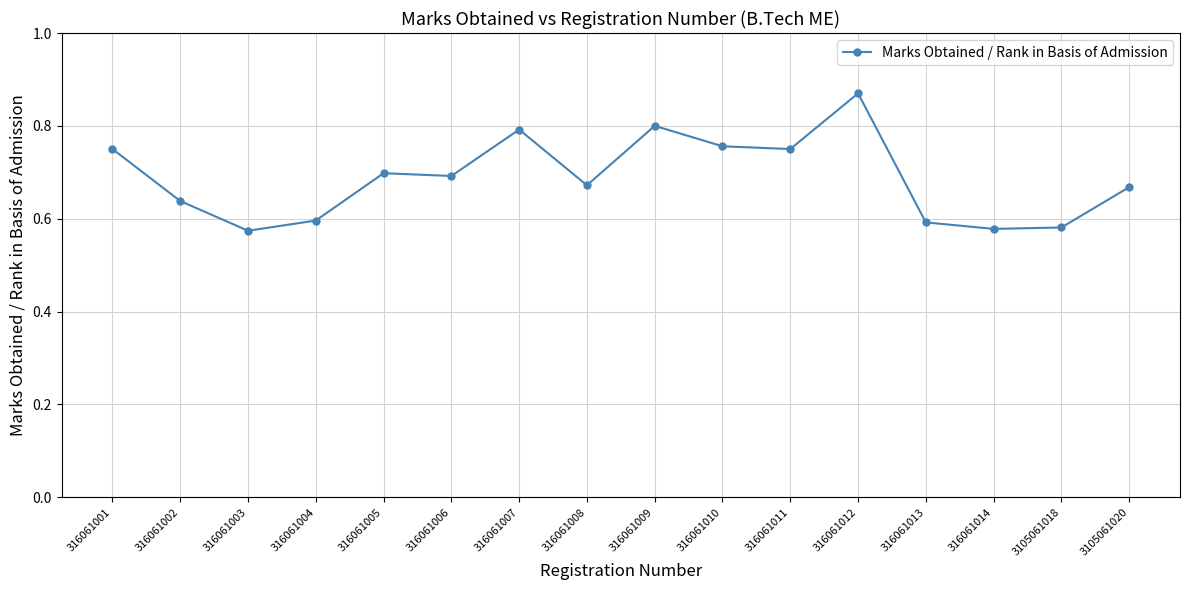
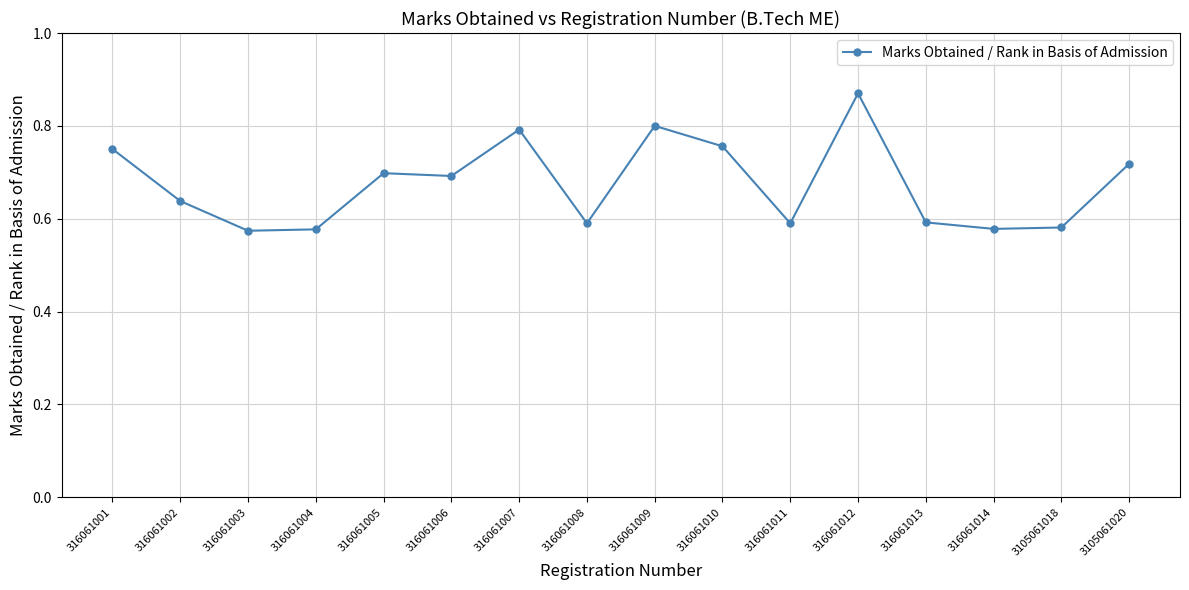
  {
    "316061001": 0.75,
    "316061002": 0.64,
    "316061003": 0.57,
-   "316061004": 0.60,
+   "316061004": 0.58,
    "316061005": 0.70,
    "316061006": 0.69,
    "316061007": 0.79,
-   "316061008": 0.67,
+   "316061008": 0.59,
    "316061009": 0.80,
    "316061010": 0.76,
-   "316061011": 0.75,
+   "316061011": 0.59,
    "316061012": 0.87,
    "316061013": 0.59,
    "316061014": 0.58,
    "3105061018": 0.58,
-   "3105061020": 0.67
+   "3105061020": 0.72
  }
